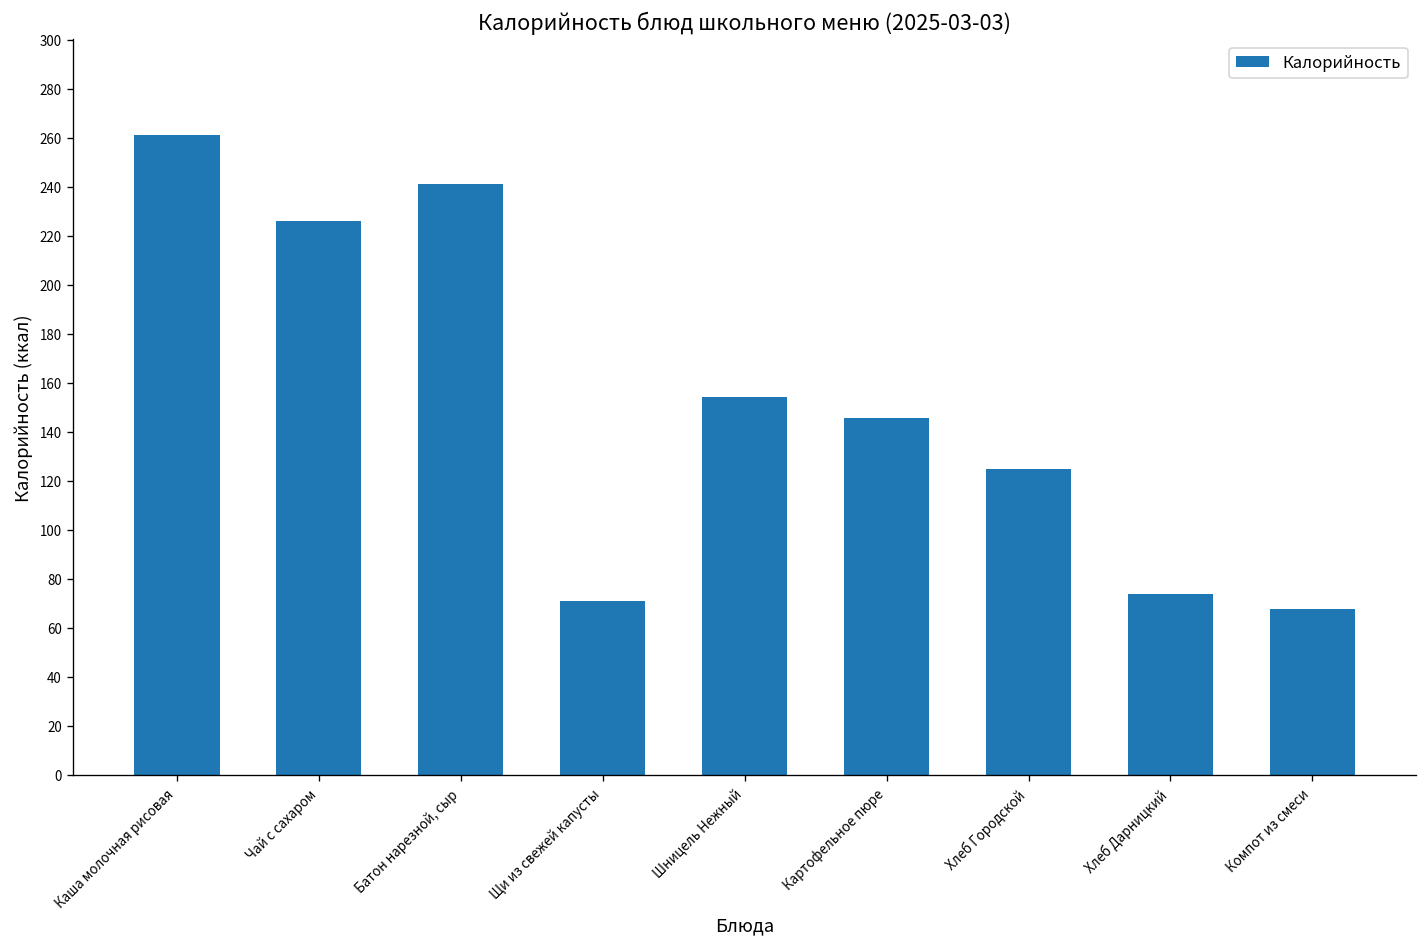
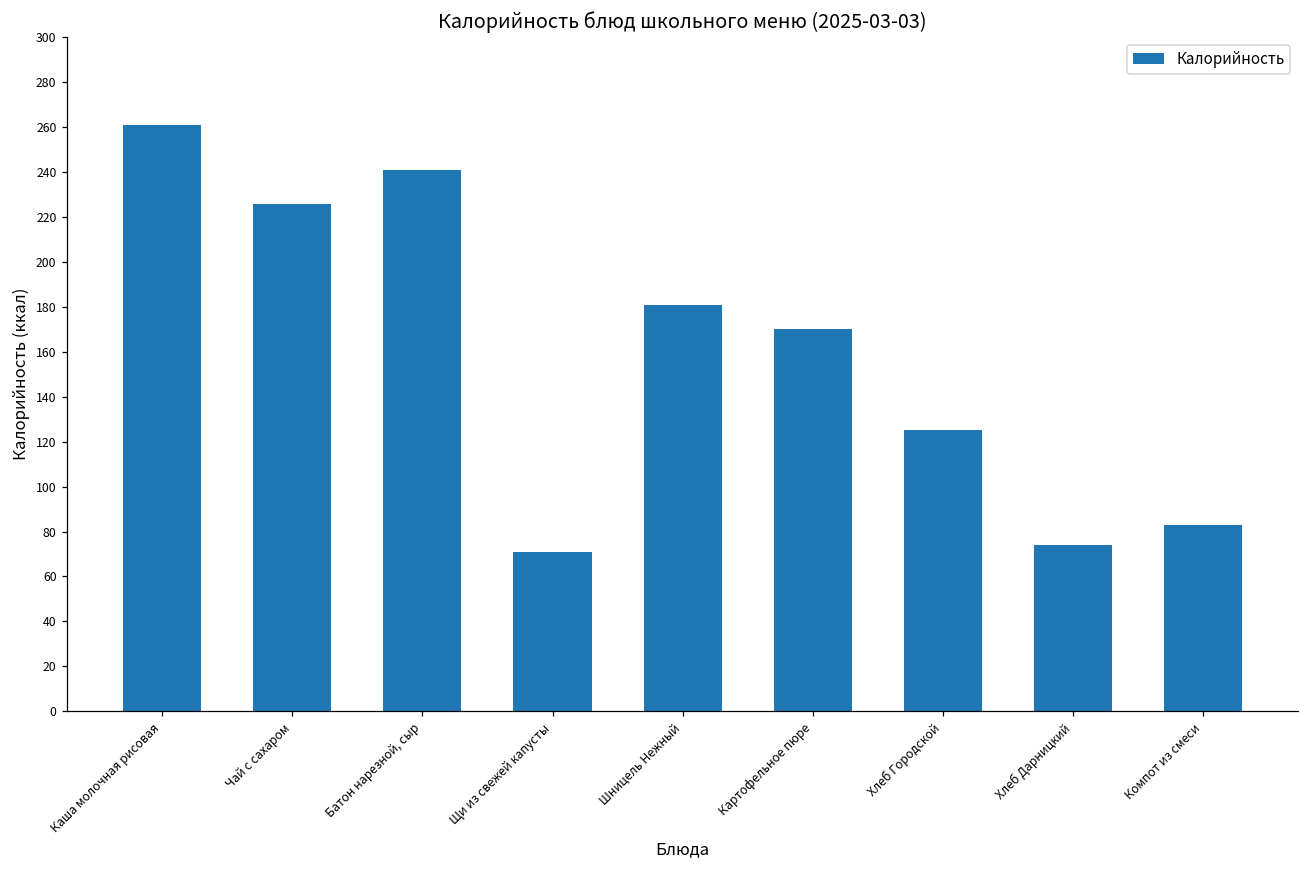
  {
    "Каша молочная рисовая": 261,
    "Чай с сахаром": 226,
    "Батон нарезной, сыр": 241,
    "Щи из свежей капусты": 71,
-   "Шницель Нежный": 154,
-   "Картофельное пюре": 146,
+   "Шницель Нежный": 181,
+   "Картофельное пюре": 170,
    "Хлеб Городской": 125,
    "Хлеб Дарницкий": 74,
-   "Компот из смеси": 68
+   "Компот из смеси": 83
  }
